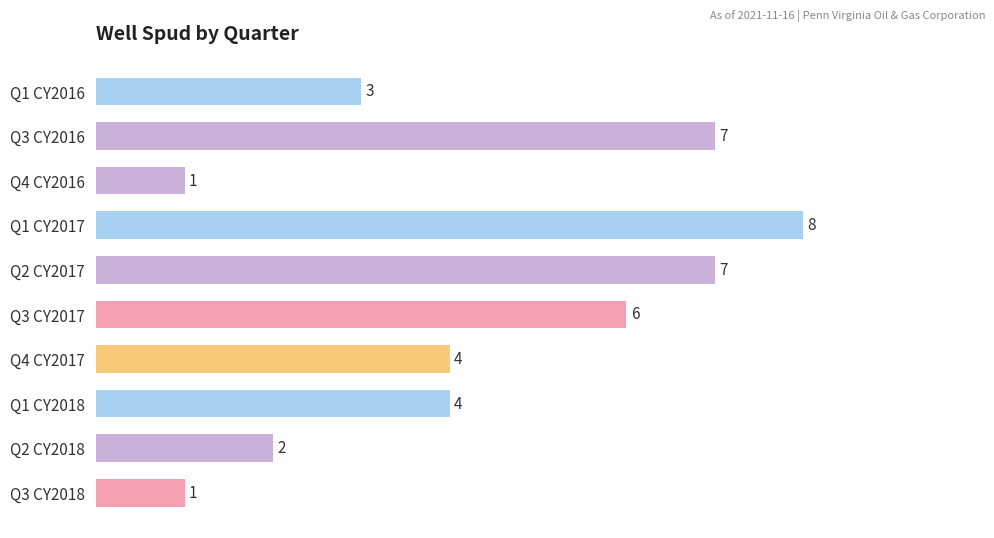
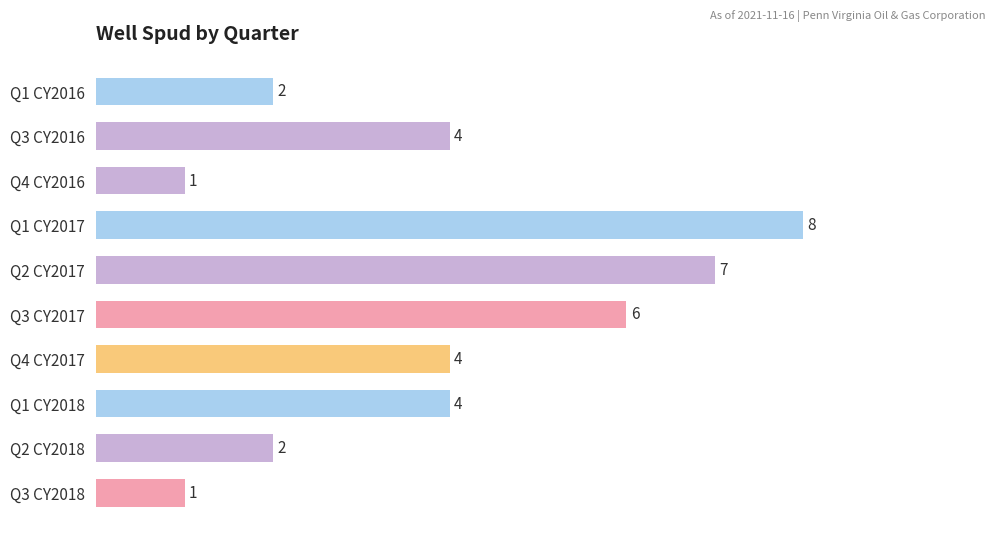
  {
-   "Q1 CY2016": 3,
-   "Q3 CY2016": 7,
+   "Q1 CY2016": 2,
+   "Q3 CY2016": 4,
    "Q4 CY2016": 1,
    "Q1 CY2017": 8,
    "Q2 CY2017": 7,
    "Q3 CY2017": 6,
    "Q4 CY2017": 4,
    "Q1 CY2018": 4,
    "Q2 CY2018": 2,
    "Q3 CY2018": 1
  }
